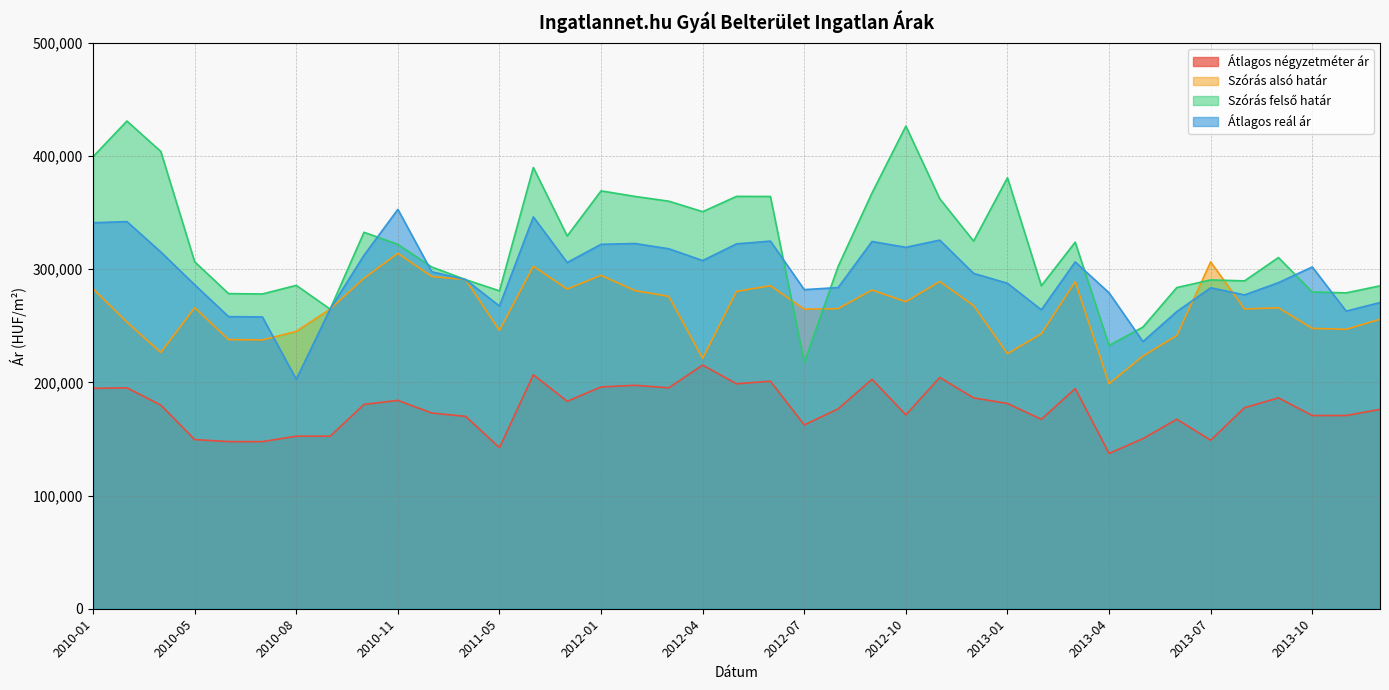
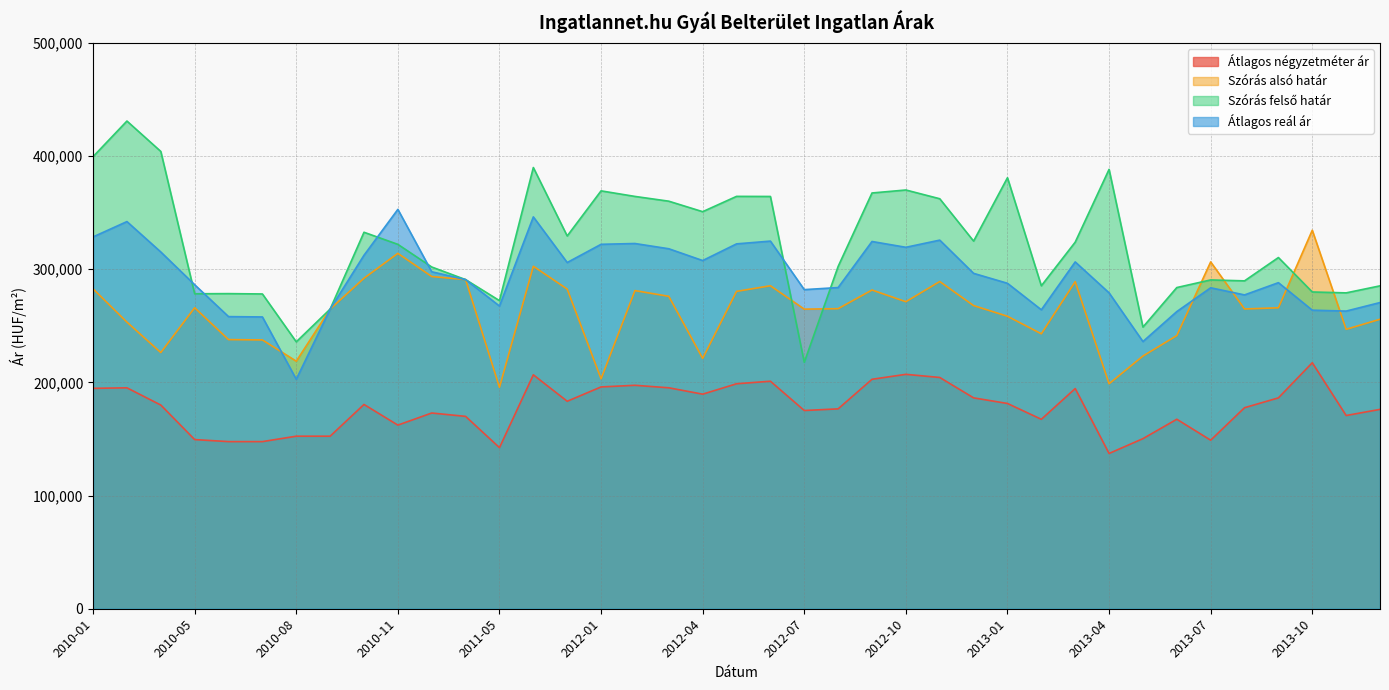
  {
    "Átlagos négyzetméter ár": {
      "2010-01": "195,000",
      "2010-05": "149,000",
      "2010-08": "152,000",
-     "2010-11": "184,000",
+     "2010-11": "162,000",
      "2011-05": "142,000",
      "2012-01": "196,000",
-     "2012-04": "215,000",
-     "2012-07": "162,000",
-     "2012-10": "171,000",
+     "2012-04": "190,000",
+     "2012-07": "175,000",
+     "2012-10": "207,000",
      "2013-01": "181,000",
      "2013-04": "137,000",
      "2013-07": "149,000",
-     "2013-10": "171,000"
+     "2013-10": "217,000"
    },
    "Szórás alsó határ": {
      "2010-01": "283,000",
      "2010-05": "266,000",
-     "2010-08": "245,000",
+     "2010-08": "219,000",
      "2010-11": "314,000",
-     "2011-05": "246,000",
-     "2012-01": "295,000",
+     "2011-05": "196,000",
+     "2012-01": "203,000",
      "2012-04": "221,000",
      "2012-07": "265,000",
      "2012-10": "271,000",
-     "2013-01": "225,000",
+     "2013-01": "258,000",
      "2013-04": "199,000",
      "2013-07": "306,000",
-     "2013-10": "248,000"
+     "2013-10": "334,000"
    },
    "Szórás felső határ": {
      "2010-01": "400,000",
-     "2010-05": "307,000",
-     "2010-08": "286,000",
+     "2010-05": "278,000",
+     "2010-08": "236,000",
      "2010-11": "322,000",
-     "2011-05": "281,000",
+     "2011-05": "272,000",
      "2012-01": "369,000",
      "2012-04": "351,000",
      "2012-07": "218,000",
-     "2012-10": "427,000",
+     "2012-10": "370,000",
      "2013-01": "381,000",
-     "2013-04": "233,000",
+     "2013-04": "388,000",
      "2013-07": "291,000",
      "2013-10": "280,000"
    },
    "Átlagos reál ár": {
-     "2010-01": "341,000",
+     "2010-01": "329,000",
      "2010-05": "286,000",
      "2010-08": "203,000",
      "2010-11": "353,000",
      "2011-05": "268,000",
      "2012-01": "322,000",
      "2012-04": "308,000",
      "2012-07": "282,000",
      "2012-10": "319,000",
      "2013-01": "288,000",
      "2013-04": "279,000",
      "2013-07": "284,000",
-     "2013-10": "302,000"
+     "2013-10": "264,000"
    }
  }
